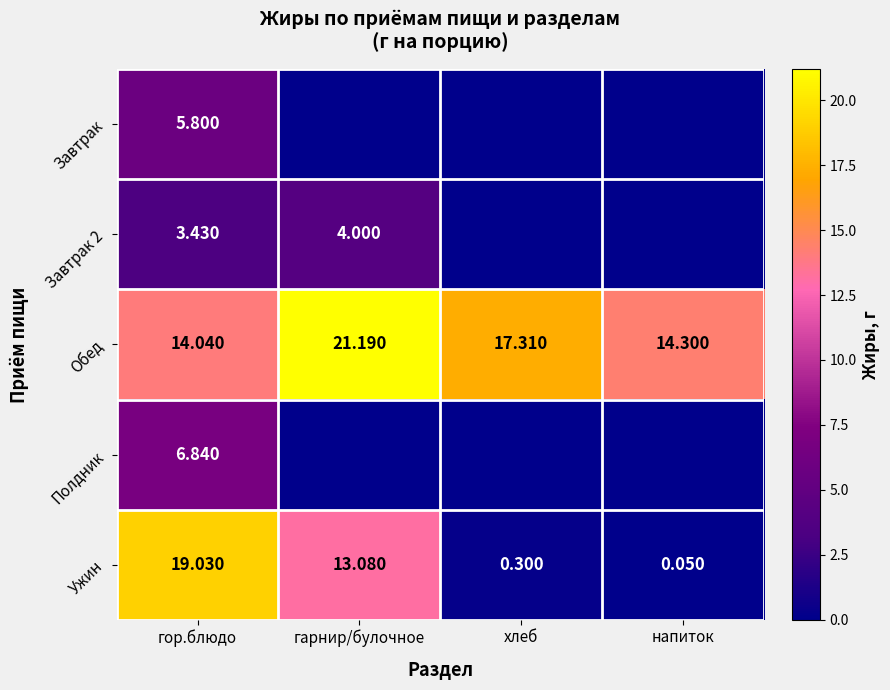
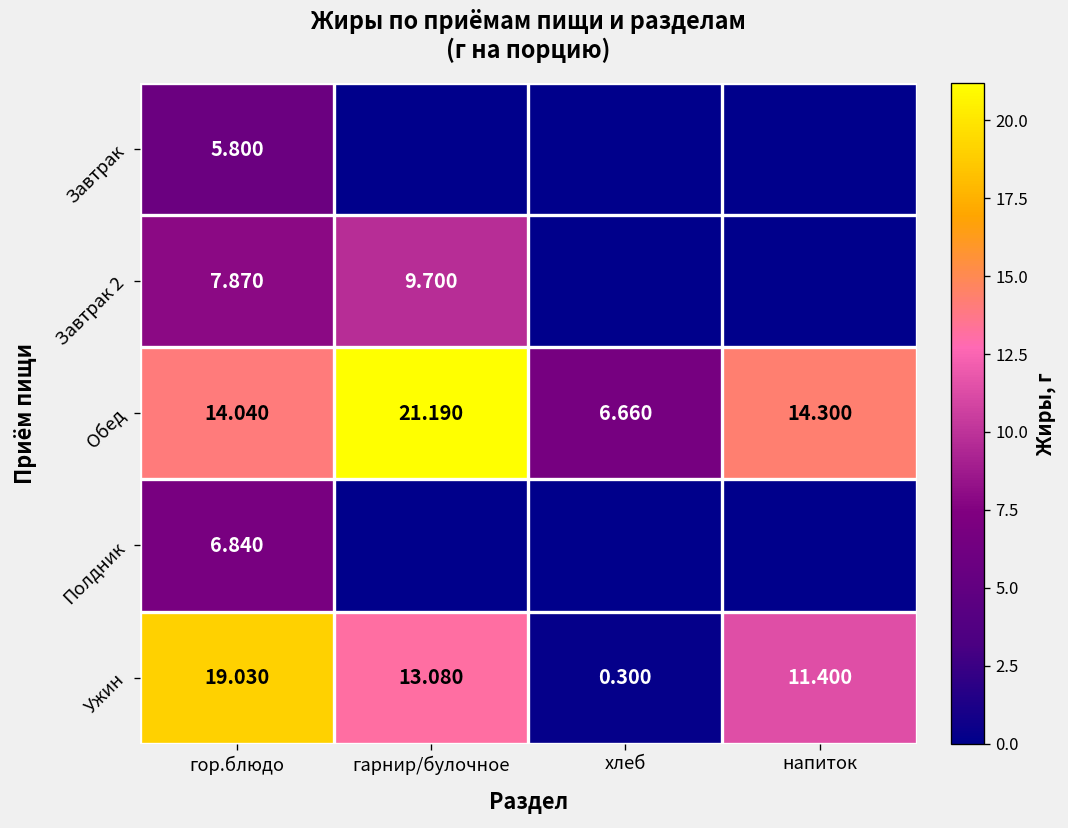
  {
    "Завтрак": {
      "гор.блюдо": 5.800
    },
    "Завтрак 2": {
-     "гор.блюдо": 3.430,
-     "гарнир/булочное": 4.000
+     "гор.блюдо": 7.870,
+     "гарнир/булочное": 9.700
    },
    "Обед": {
      "гор.блюдо": 14.040,
      "гарнир/булочное": 21.190,
-     "хлеб": 17.310,
+     "хлеб": 6.660,
      "напиток": 14.300
    },
    "Полдник": {
      "гор.блюдо": 6.840
    },
    "Ужин": {
      "гор.блюдо": 19.030,
      "гарнир/булочное": 13.080,
      "хлеб": 0.300,
-     "напиток": 0.050
+     "напиток": 11.400
    }
  }
